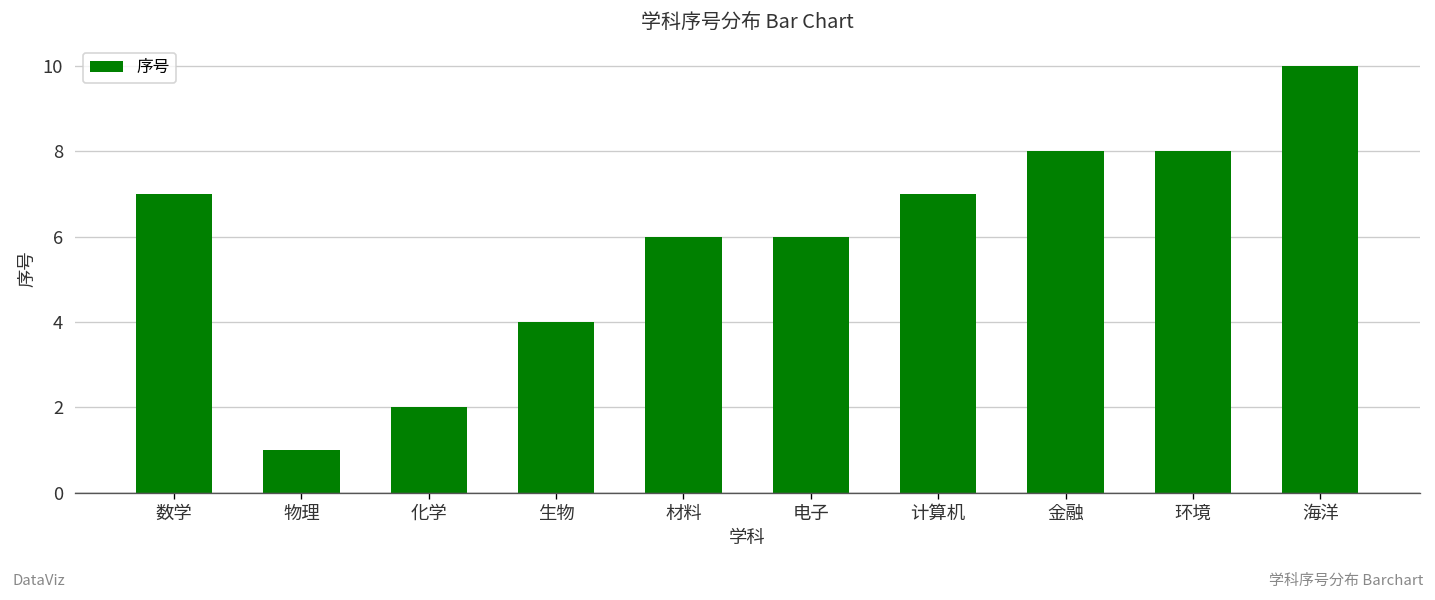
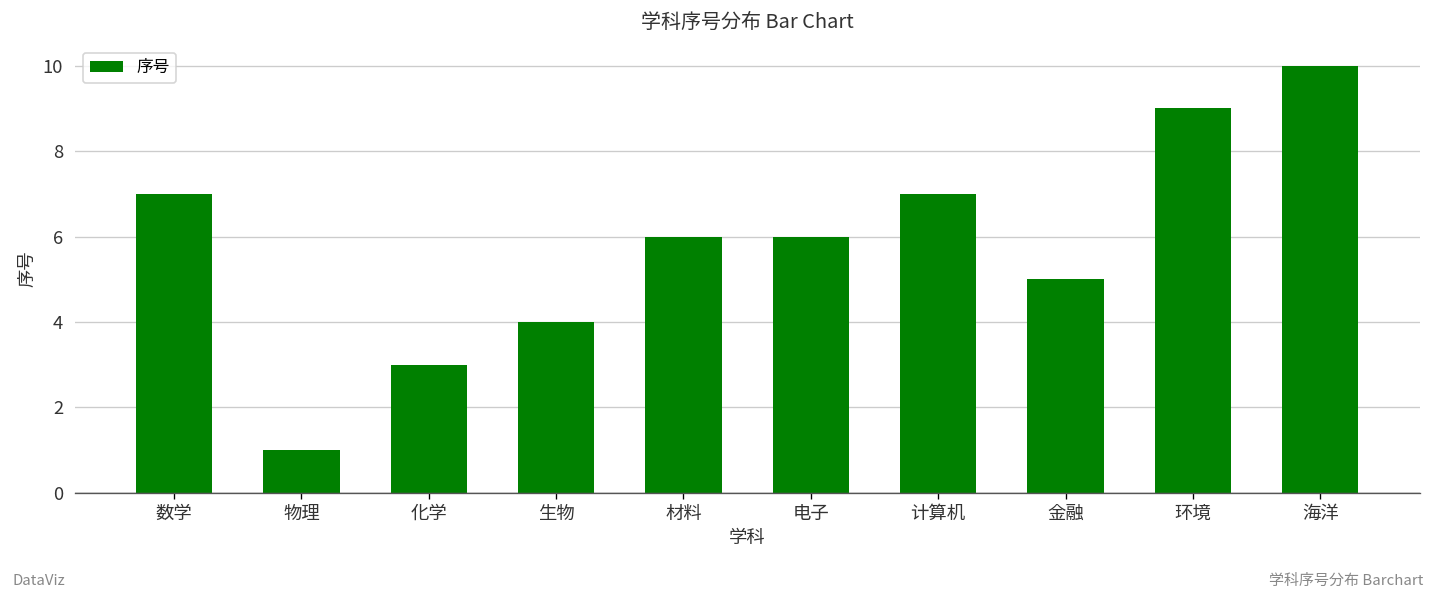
  {
    "数学": 7,
    "物理": 1,
-   "化学": 2,
+   "化学": 3,
    "生物": 4,
    "材料": 6,
    "电子": 6,
    "计算机": 7,
-   "金融": 8,
-   "环境": 8,
+   "金融": 5,
+   "环境": 9,
    "海洋": 10
  }
